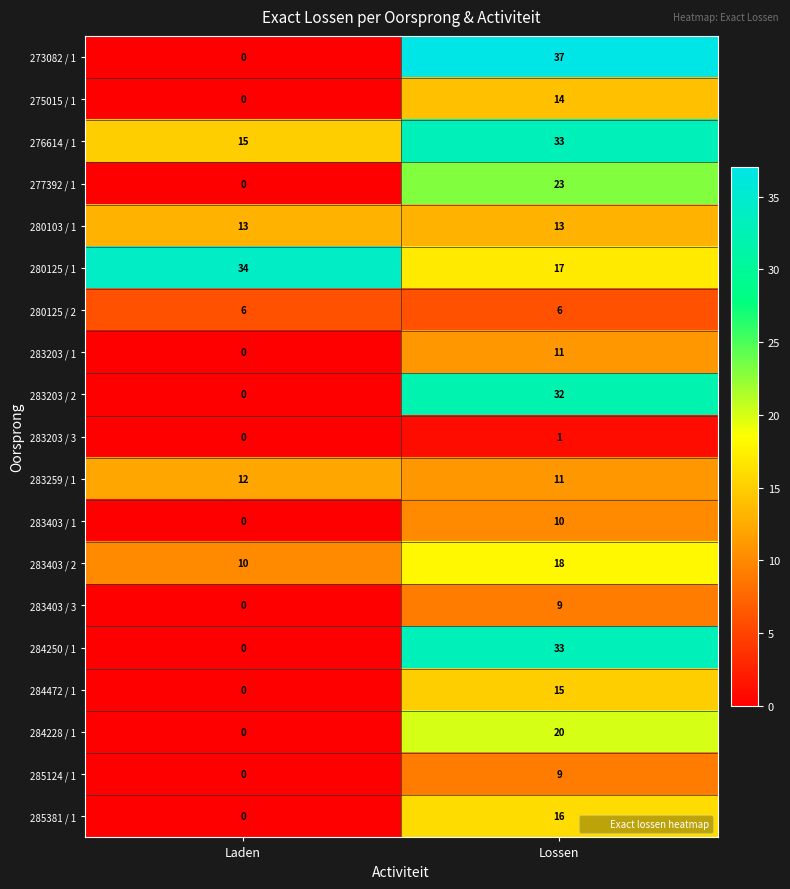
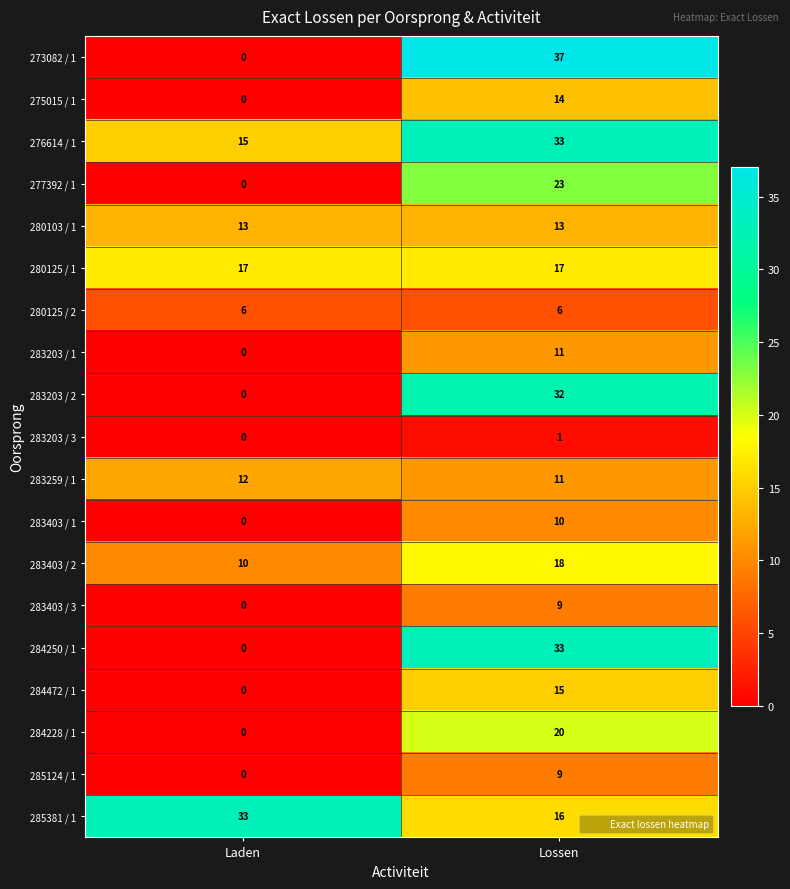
  {
    "273082 / 1": {
      "Laden": 0,
      "Lossen": 37
    },
    "275015 / 1": {
      "Laden": 0,
      "Lossen": 14
    },
    "276614 / 1": {
      "Laden": 15,
      "Lossen": 33
    },
    "277392 / 1": {
      "Laden": 0,
      "Lossen": 23
    },
    "280103 / 1": {
      "Laden": 13,
      "Lossen": 13
    },
    "280125 / 1": {
-     "Laden": 34,
+     "Laden": 17,
      "Lossen": 17
    },
    "280125 / 2": {
      "Laden": 6,
      "Lossen": 6
    },
    "283203 / 1": {
      "Laden": 0,
      "Lossen": 11
    },
    "283203 / 2": {
      "Laden": 0,
      "Lossen": 32
    },
    "283203 / 3": {
      "Laden": 0,
      "Lossen": 1
    },
    "283259 / 1": {
      "Laden": 12,
      "Lossen": 11
    },
    "283403 / 1": {
      "Laden": 0,
      "Lossen": 10
    },
    "283403 / 2": {
      "Laden": 10,
      "Lossen": 18
    },
    "283403 / 3": {
      "Laden": 0,
      "Lossen": 9
    },
    "284250 / 1": {
      "Laden": 0,
      "Lossen": 33
    },
    "284472 / 1": {
      "Laden": 0,
      "Lossen": 15
    },
    "284228 / 1": {
      "Laden": 0,
      "Lossen": 20
    },
    "285124 / 1": {
      "Laden": 0,
      "Lossen": 9
    },
    "285381 / 1": {
-     "Laden": 0,
+     "Laden": 33,
      "Lossen": 16
    }
  }
